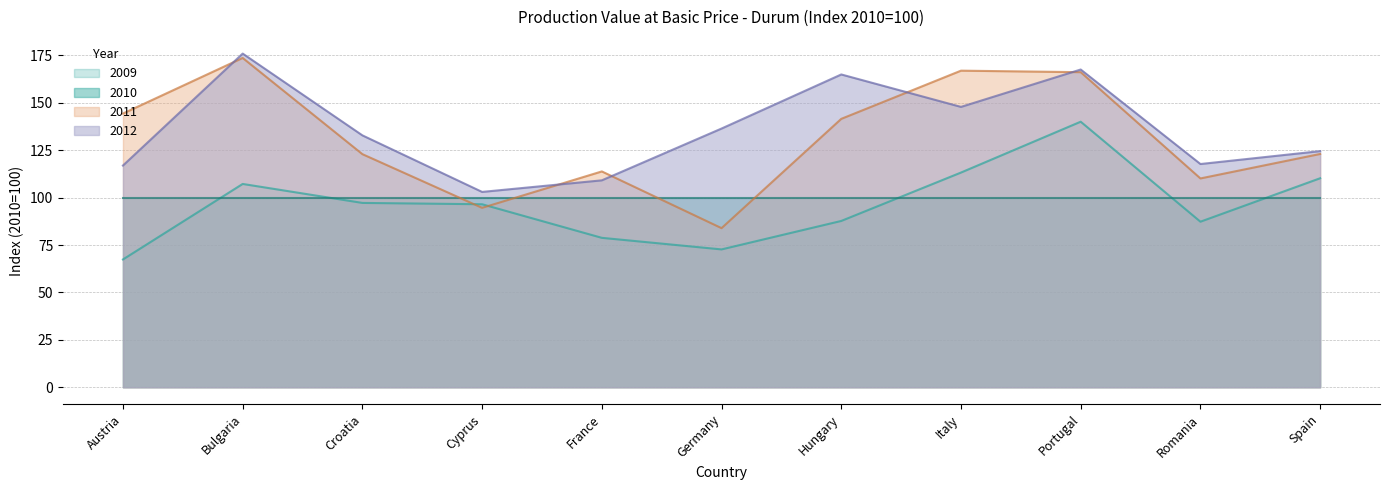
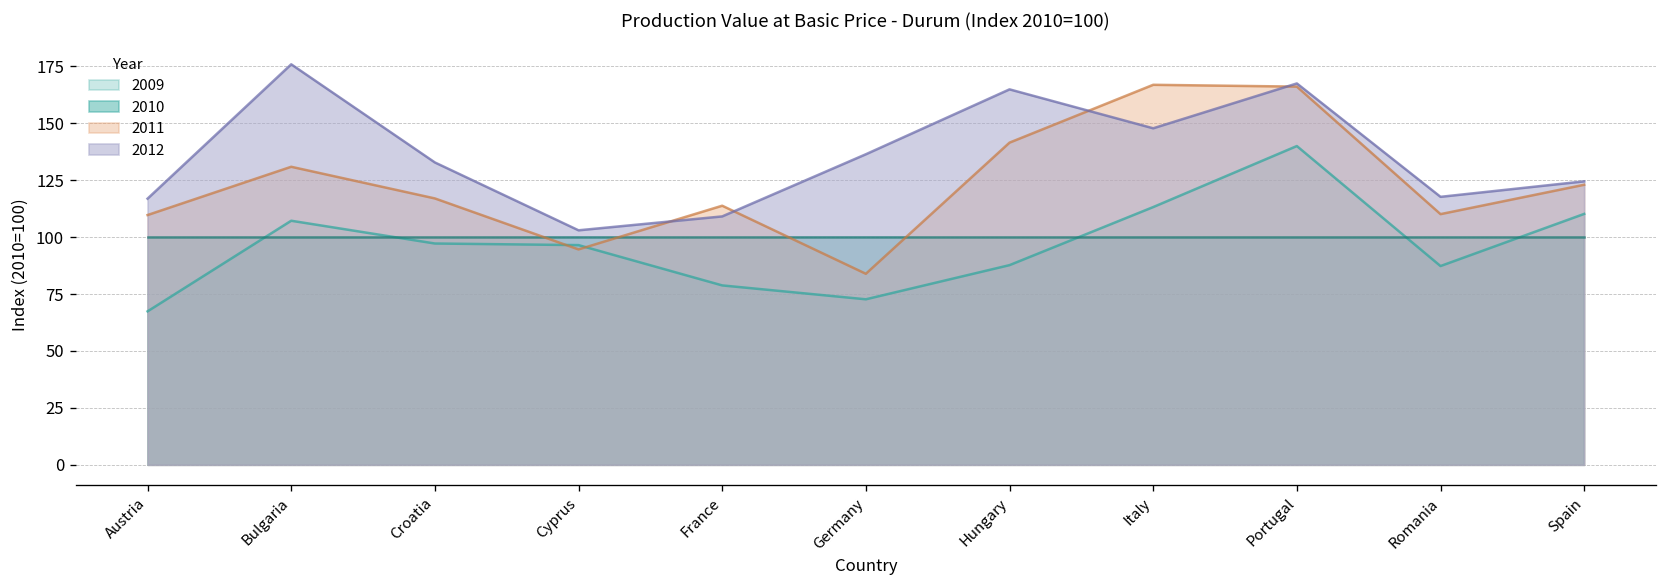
  {
    "2011": {
-     "Austria": 144,
-     "Bulgaria": 174,
-     "Croatia": 123,
+     "Austria": 110,
+     "Bulgaria": 131,
+     "Croatia": 117,
      "Cyprus": 95,
      "France": 114,
      "Germany": 84,
      "Hungary": 142,
      "Italy": 167,
      "Portugal": 166,
      "Romania": 110,
      "Spain": 123
    }
  }
